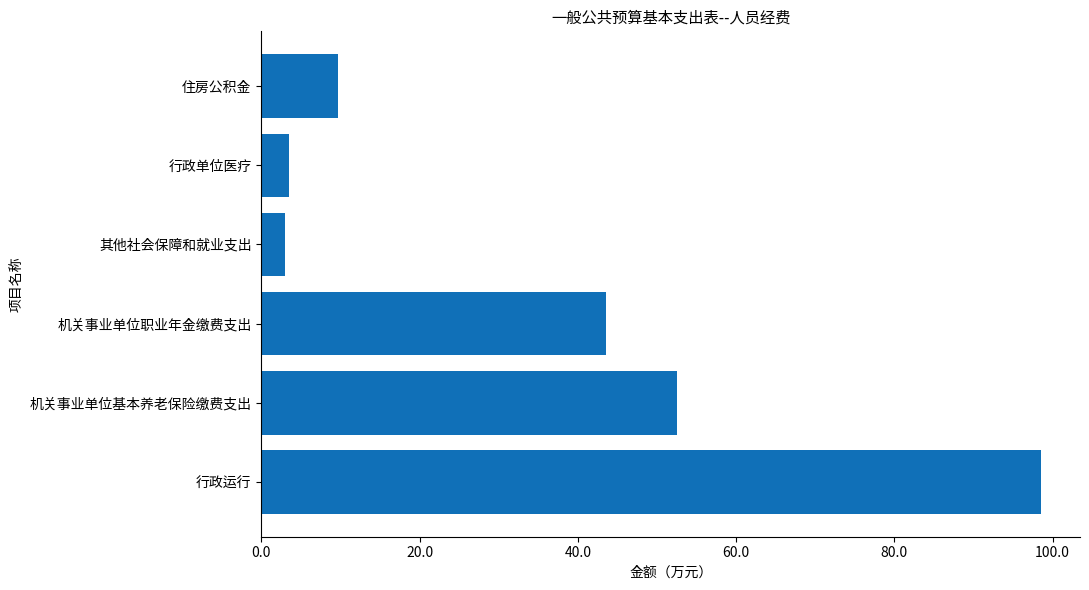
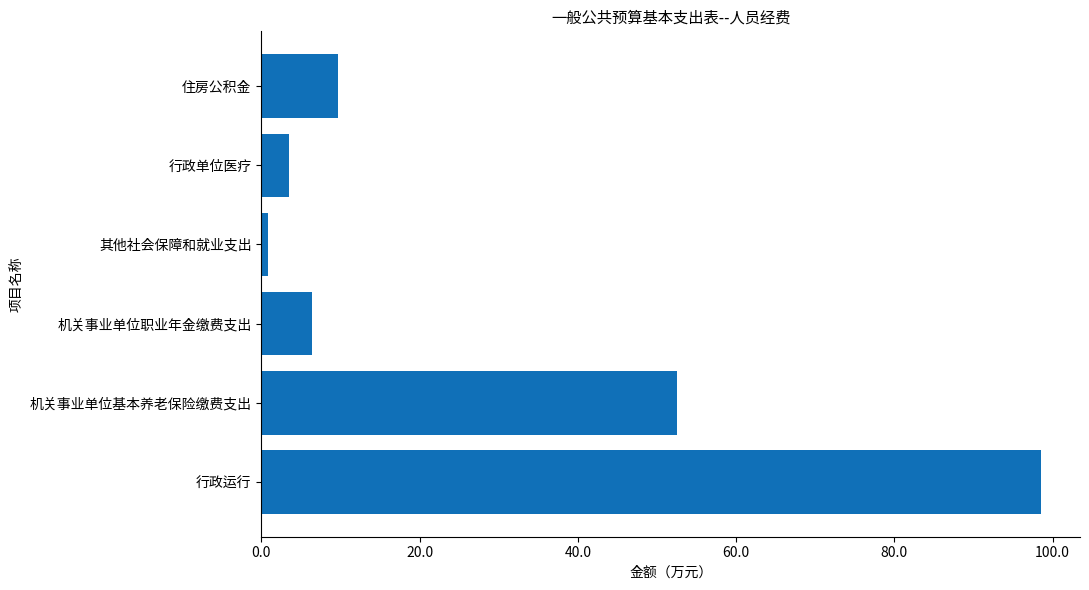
  {
    "住房公积金": 10,
    "行政单位医疗": 3,
-   "其他社会保障和就业支出": 3,
-   "机关事业单位职业年金缴费支出": 44,
+   "其他社会保障和就业支出": 1,
+   "机关事业单位职业年金缴费支出": 6,
    "机关事业单位基本养老保险缴费支出": 53,
    "行政运行": 99
  }
